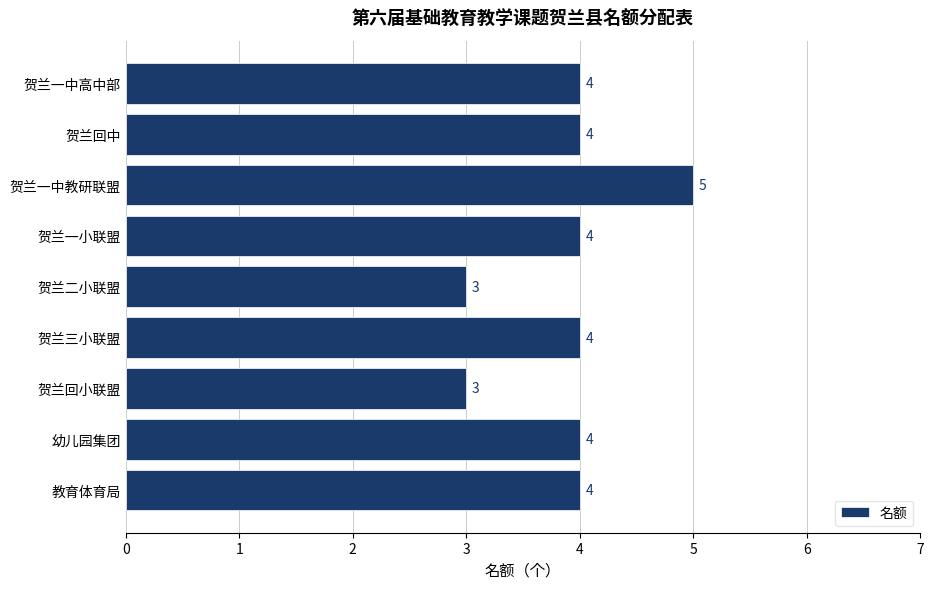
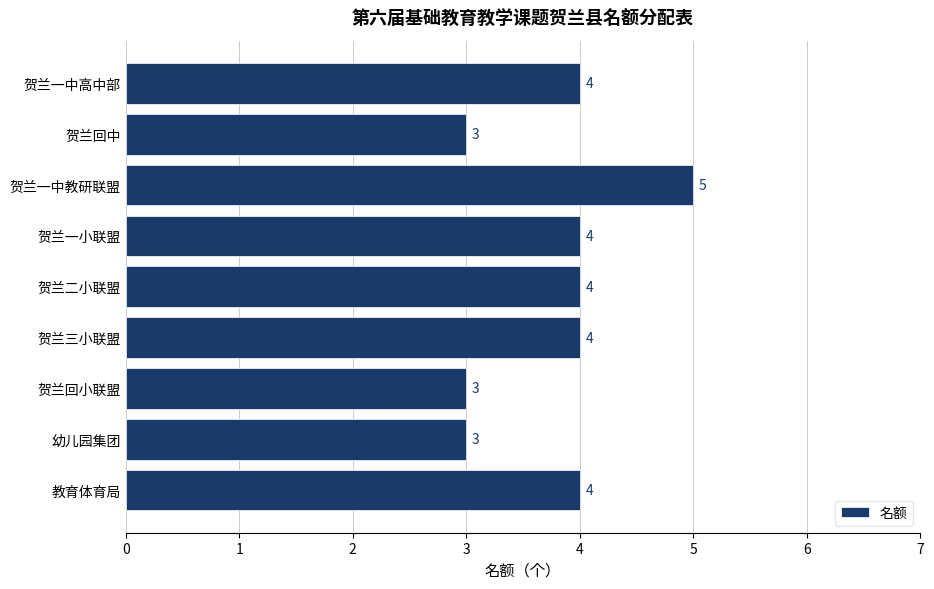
  {
    "贺兰一中高中部": 4,
-   "贺兰回中": 4,
+   "贺兰回中": 3,
    "贺兰一中教研联盟": 5,
    "贺兰一小联盟": 4,
-   "贺兰二小联盟": 3,
+   "贺兰二小联盟": 4,
    "贺兰三小联盟": 4,
    "贺兰回小联盟": 3,
-   "幼儿园集团": 4,
+   "幼儿园集团": 3,
    "教育体育局": 4
  }
